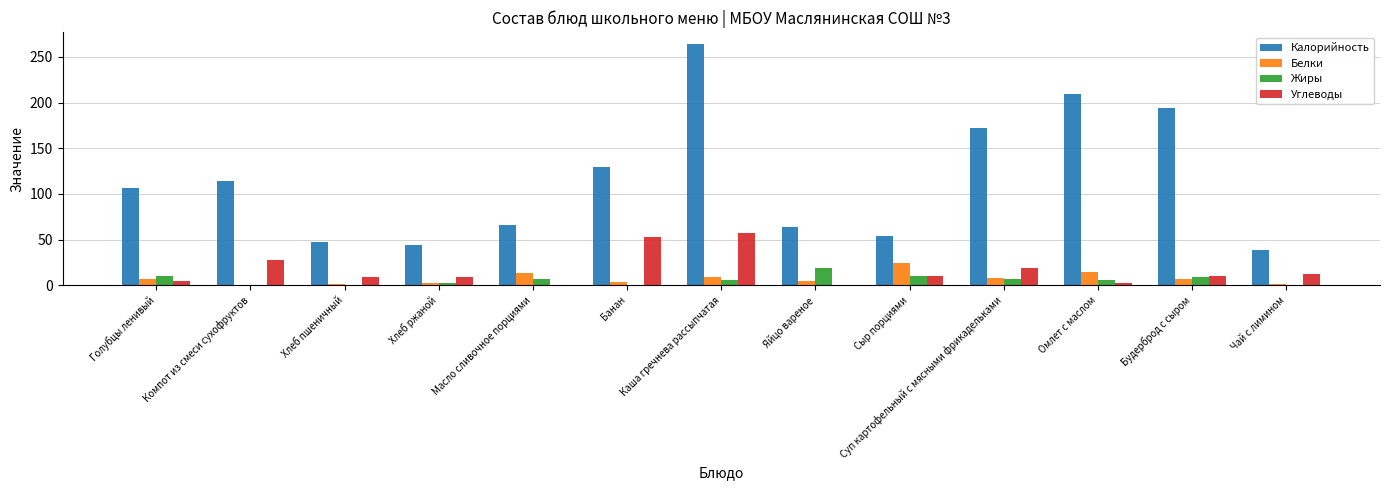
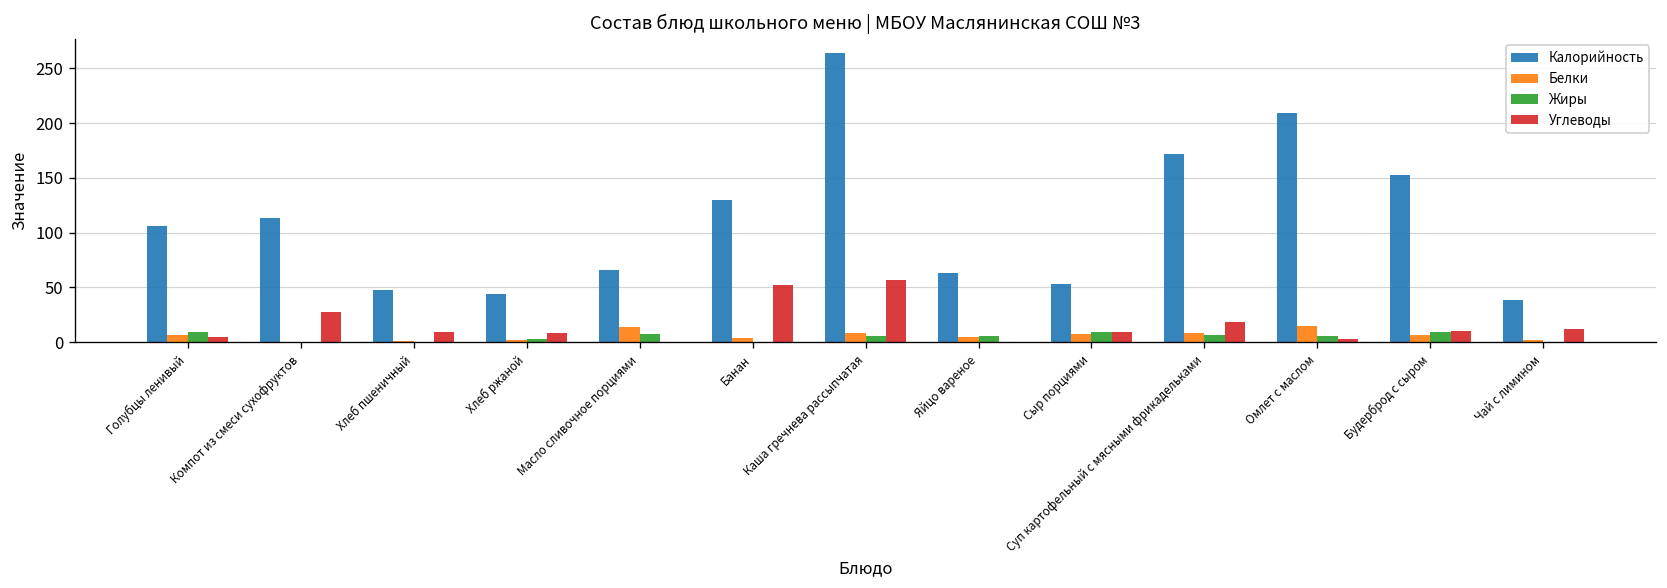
  {
    "Калорийность": {
      "Голубцы ленивый": 110,
      "Компот из смеси сухофруктов": 110,
      "Хлеб пшеничный": 50,
      "Хлеб ржаной": 40,
      "Масло сливочное порциями": 70,
      "Банан": 130,
      "Каша гречнева рассыпчатая": 260,
      "Яйцо вареное": 60,
      "Сыр порциями": 50,
      "Суп картофельный с мясными фрикадельками": 170,
      "Омлет с маслом": 210,
-     "Будерброд с сыром": 190,
+     "Будерброд с сыром": 150,
      "Чай с лимином": 40
    },
    "Белки": {
      "Голубцы ленивый": 10,
      "Масло сливочное порциями": 10,
      "Банан": 0,
      "Каша гречнева рассыпчатая": 10,
      "Яйцо вареное": 0,
-     "Сыр порциями": 20,
+     "Сыр порциями": 10,
      "Суп картофельный с мясными фрикадельками": 10,
      "Омлет с маслом": 10,
      "Будерброд с сыром": 10
    },
    "Жиры": {
      "Голубцы ленивый": 10,
      "Компот из смеси сухофруктов": 0,
      "Хлеб ржаной": 0,
      "Масло сливочное порциями": 10,
      "Каша гречнева рассыпчатая": 10,
-     "Яйцо вареное": 20,
+     "Яйцо вареное": 10,
      "Сыр порциями": 10,
      "Суп картофельный с мясными фрикадельками": 10,
      "Омлет с маслом": 10,
      "Будерброд с сыром": 10
    },
    "Углеводы": {
      "Голубцы ленивый": 0,
      "Компот из смеси сухофруктов": 30,
      "Хлеб пшеничный": 10,
      "Хлеб ржаной": 10,
      "Банан": 50,
      "Каша гречнева рассыпчатая": 60,
      "Сыр порциями": 10,
      "Суп картофельный с мясными фрикадельками": 20,
      "Омлет с маслом": 0,
      "Будерброд с сыром": 10,
      "Чай с лимином": 10
    }
  }
